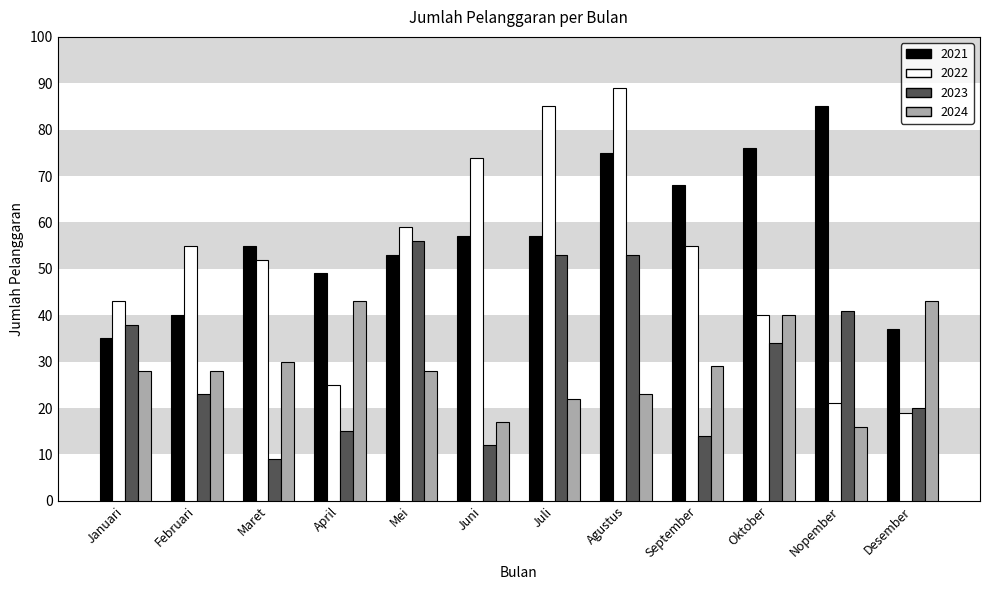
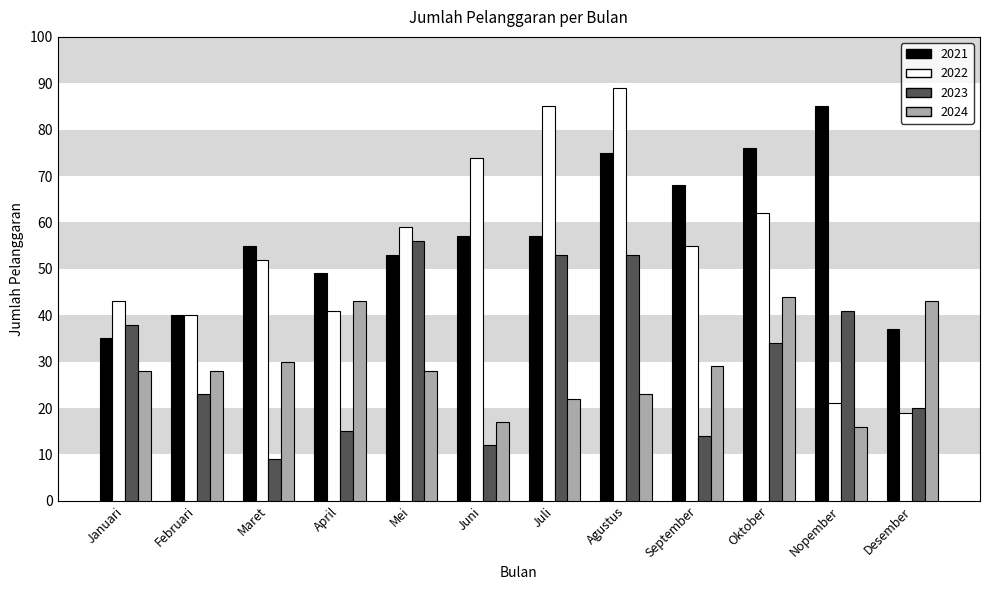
  {
    "2021": {
      "Januari": 35,
      "Februari": 40,
      "Maret": 55,
      "April": 49,
      "Mei": 53,
      "Juni": 57,
      "Juli": 57,
      "Agustus": 75,
      "September": 68,
      "Oktober": 76,
      "Nopember": 85,
      "Desember": 37
    },
    "2022": {
      "Januari": 43,
-     "Februari": 55,
+     "Februari": 40,
      "Maret": 52,
-     "April": 25,
+     "April": 41,
      "Mei": 59,
      "Juni": 74,
      "Juli": 85,
      "Agustus": 89,
      "September": 55,
-     "Oktober": 40,
+     "Oktober": 62,
      "Nopember": 21,
      "Desember": 19
    },
    "2023": {
      "Januari": 38,
      "Februari": 23,
      "Maret": 9,
      "April": 15,
      "Mei": 56,
      "Juni": 12,
      "Juli": 53,
      "Agustus": 53,
      "September": 14,
      "Oktober": 34,
      "Nopember": 41,
      "Desember": 20
    },
    "2024": {
      "Januari": 28,
      "Februari": 28,
      "Maret": 30,
      "April": 43,
      "Mei": 28,
      "Juni": 17,
      "Juli": 22,
      "Agustus": 23,
      "September": 29,
-     "Oktober": 40,
+     "Oktober": 44,
      "Nopember": 16,
      "Desember": 43
    }
  }
